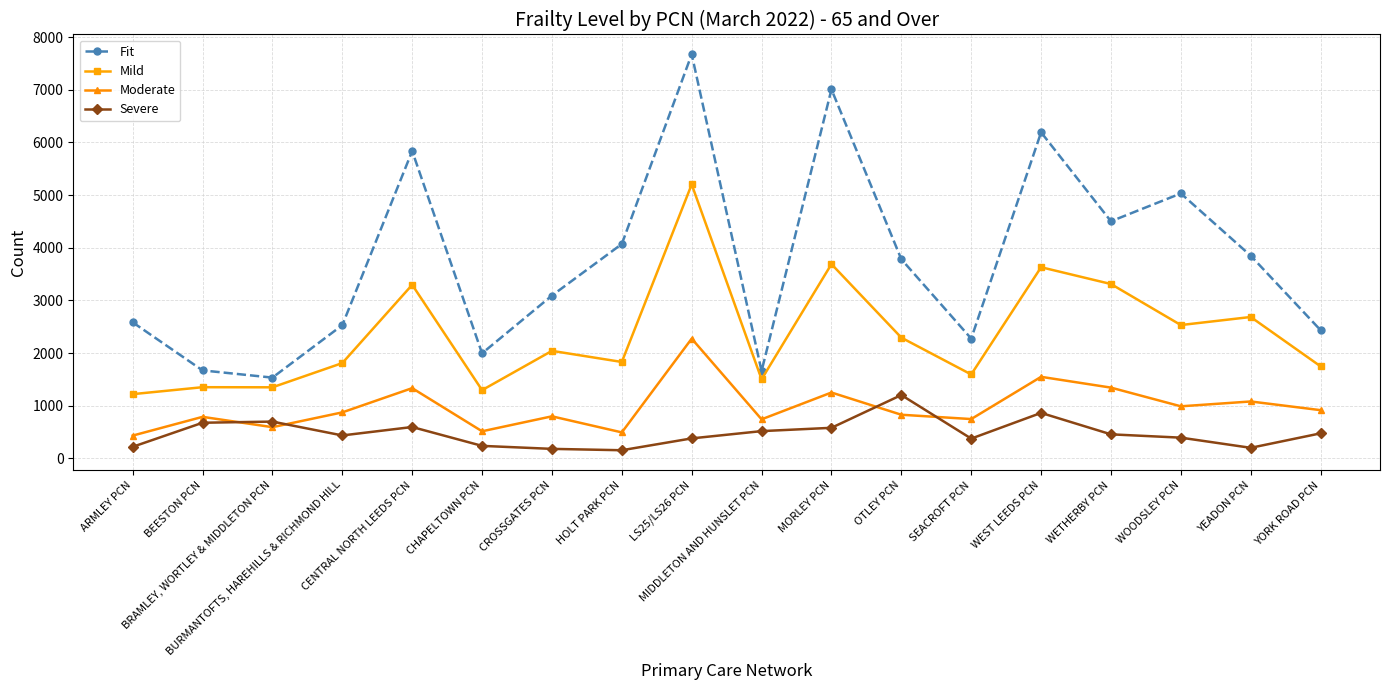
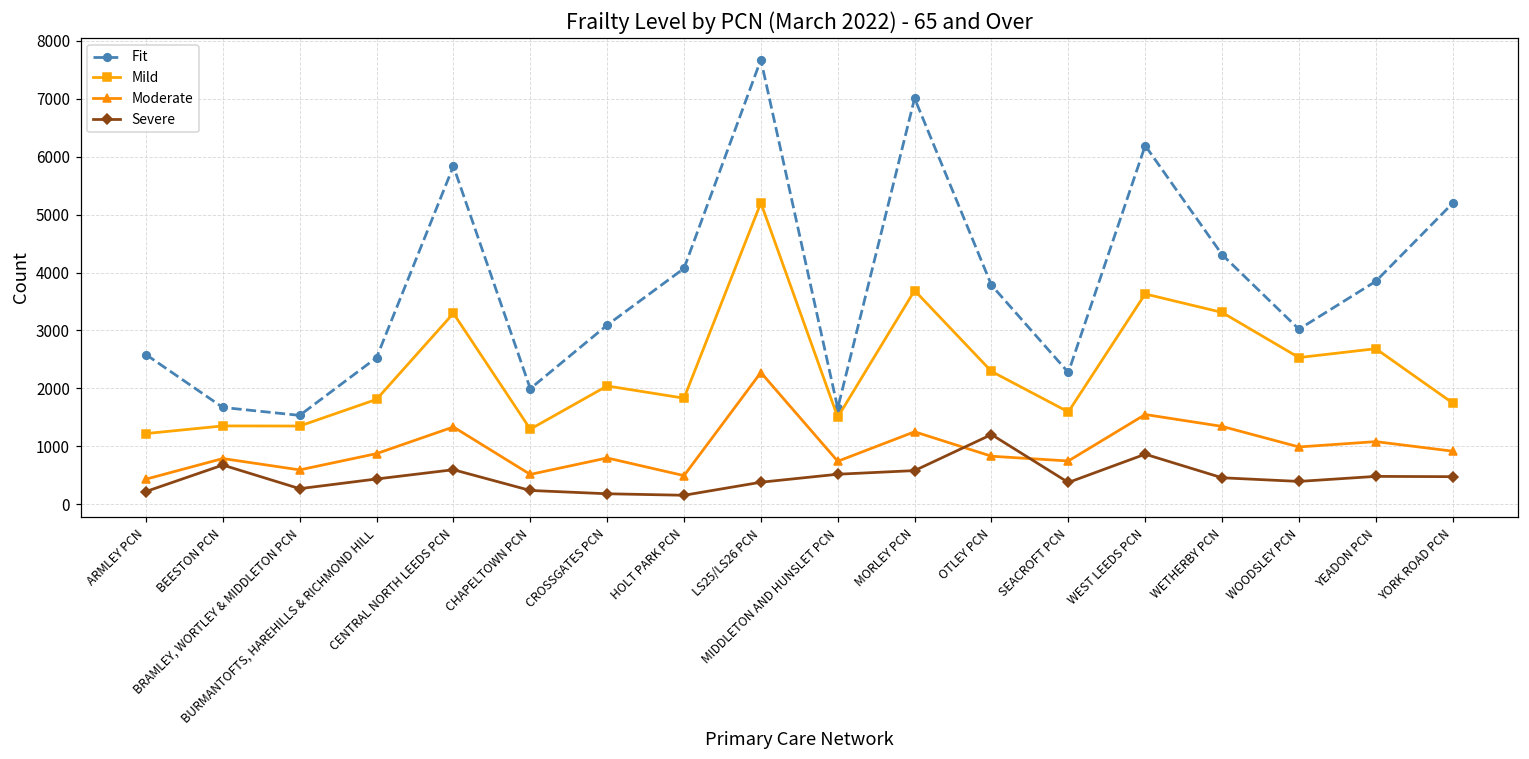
  {
    "Fit": {
      "ARMLEY PCN": 2600,
      "BEESTON PCN": 1700,
      "BRAMLEY, WORTLEY & MIDDLETON PCN": 1500,
      "BURMANTOFTS, HAREHILLS & RICHMOND HILL": 2500,
      "CENTRAL NORTH LEEDS PCN": 5800,
      "CHAPELTOWN PCN": 2000,
      "CROSSGATES PCN": 3100,
      "HOLT PARK PCN": 4100,
      "LS25/LS26 PCN": 7700,
      "MIDDLETON AND HUNSLET PCN": 1700,
      "MORLEY PCN": 7000,
      "OTLEY PCN": 3800,
      "SEACROFT PCN": 2300,
      "WEST LEEDS PCN": 6200,
-     "WETHERBY PCN": 4500,
-     "WOODSLEY PCN": 5000,
+     "WETHERBY PCN": 4300,
+     "WOODSLEY PCN": 3000,
      "YEADON PCN": 3800,
-     "YORK ROAD PCN": 2400
+     "YORK ROAD PCN": 5200
    },
    "Severe": {
      "ARMLEY PCN": 200,
      "BEESTON PCN": 700,
-     "BRAMLEY, WORTLEY & MIDDLETON PCN": 700,
+     "BRAMLEY, WORTLEY & MIDDLETON PCN": 300,
      "BURMANTOFTS, HAREHILLS & RICHMOND HILL": 400,
      "CENTRAL NORTH LEEDS PCN": 600,
      "CHAPELTOWN PCN": 200,
      "CROSSGATES PCN": 200,
      "HOLT PARK PCN": 200,
      "LS25/LS26 PCN": 400,
      "MIDDLETON AND HUNSLET PCN": 500,
      "MORLEY PCN": 600,
      "OTLEY PCN": 1200,
      "SEACROFT PCN": 400,
      "WEST LEEDS PCN": 900,
      "WETHERBY PCN": 500,
      "WOODSLEY PCN": 400,
-     "YEADON PCN": 200,
+     "YEADON PCN": 500,
      "YORK ROAD PCN": 500
    }
  }
